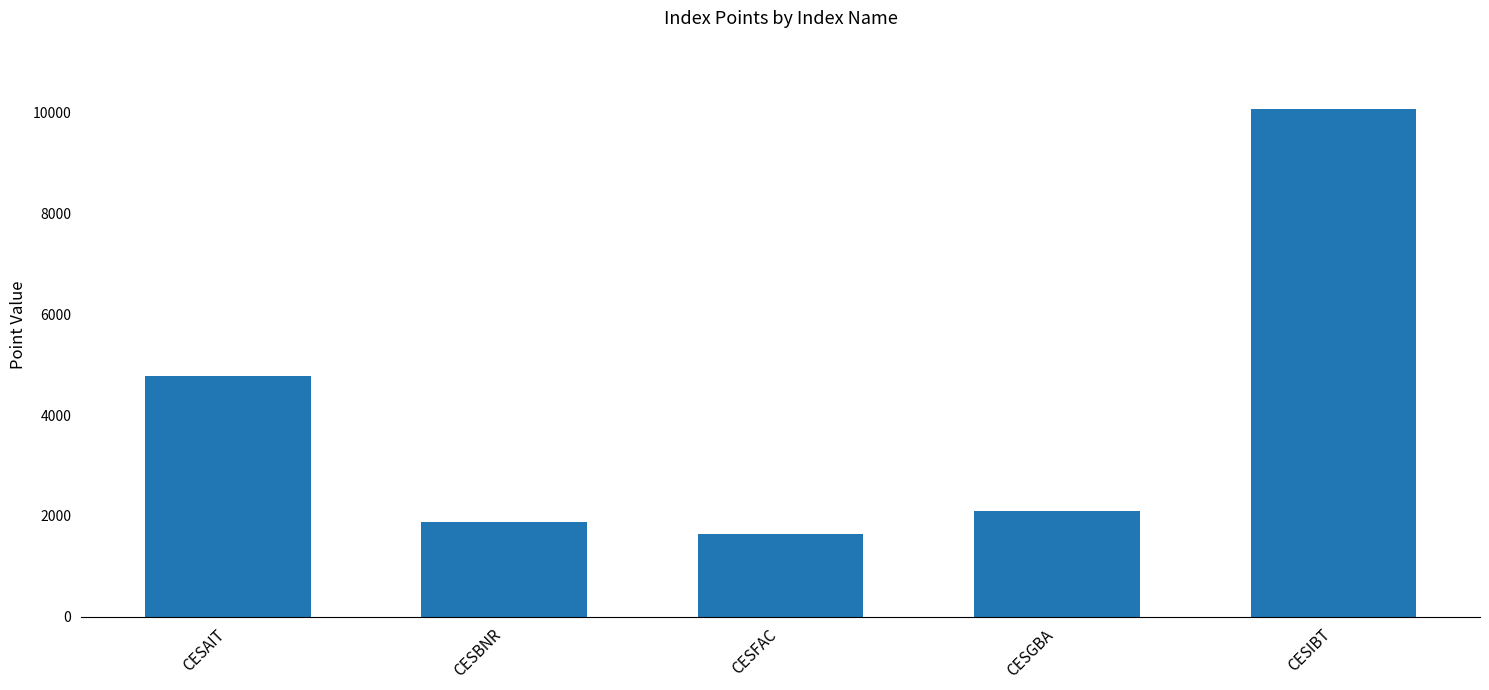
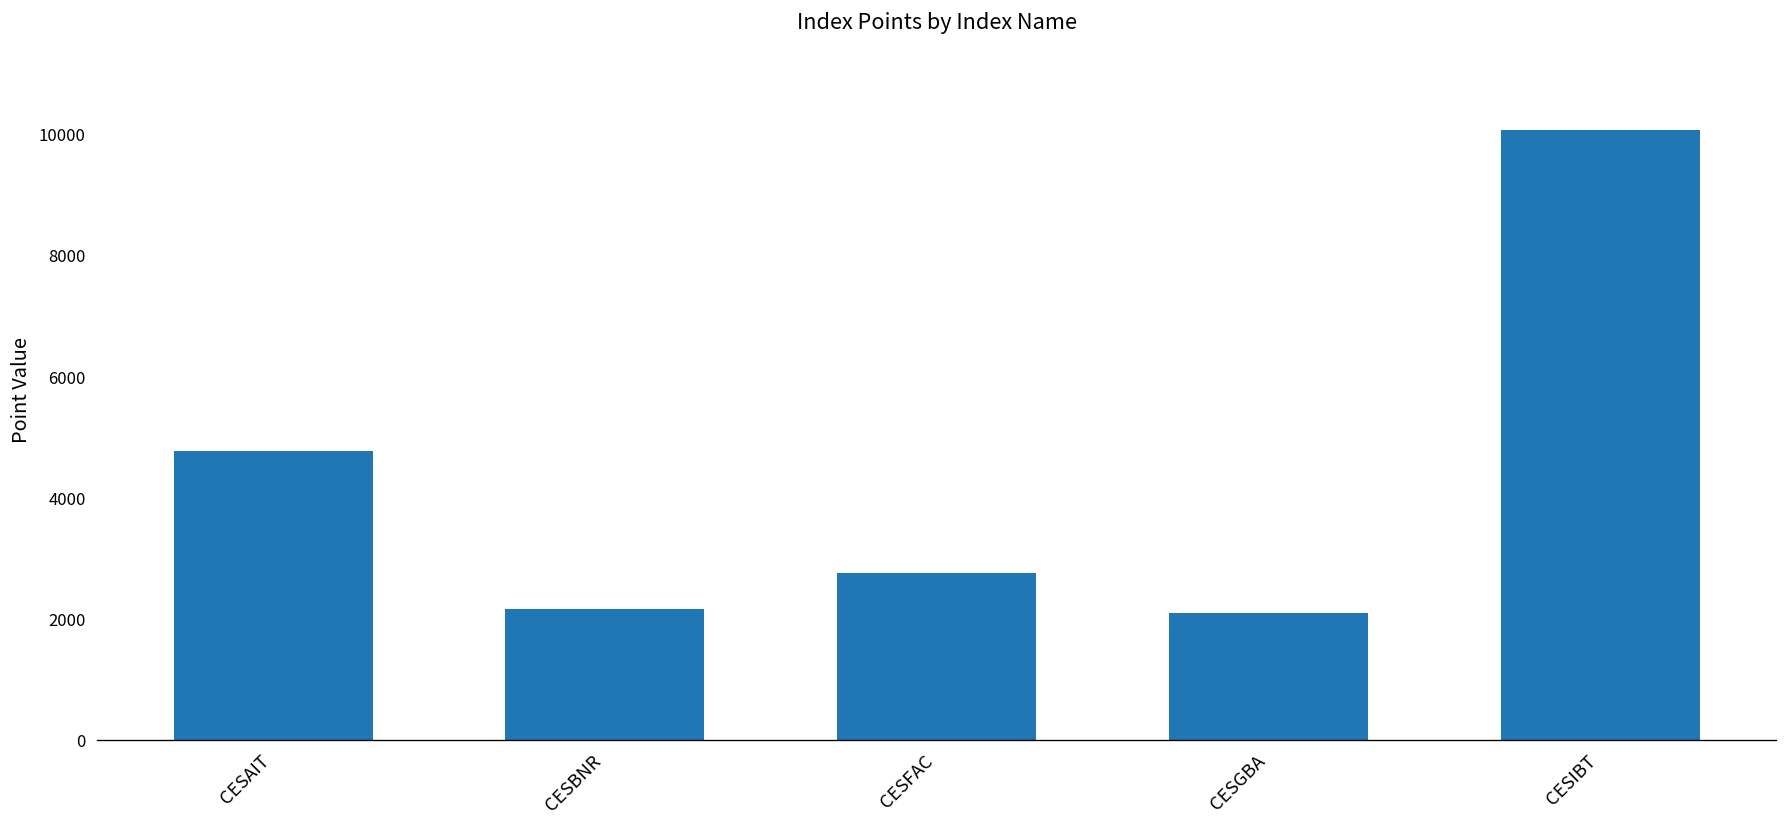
  {
    "CESAIT": 4800,
-   "CESBNR": 1900,
-   "CESFAC": 1600,
+   "CESBNR": 2200,
+   "CESFAC": 2800,
    "CESGBA": 2100,
    "CESIBT": 10100
  }
